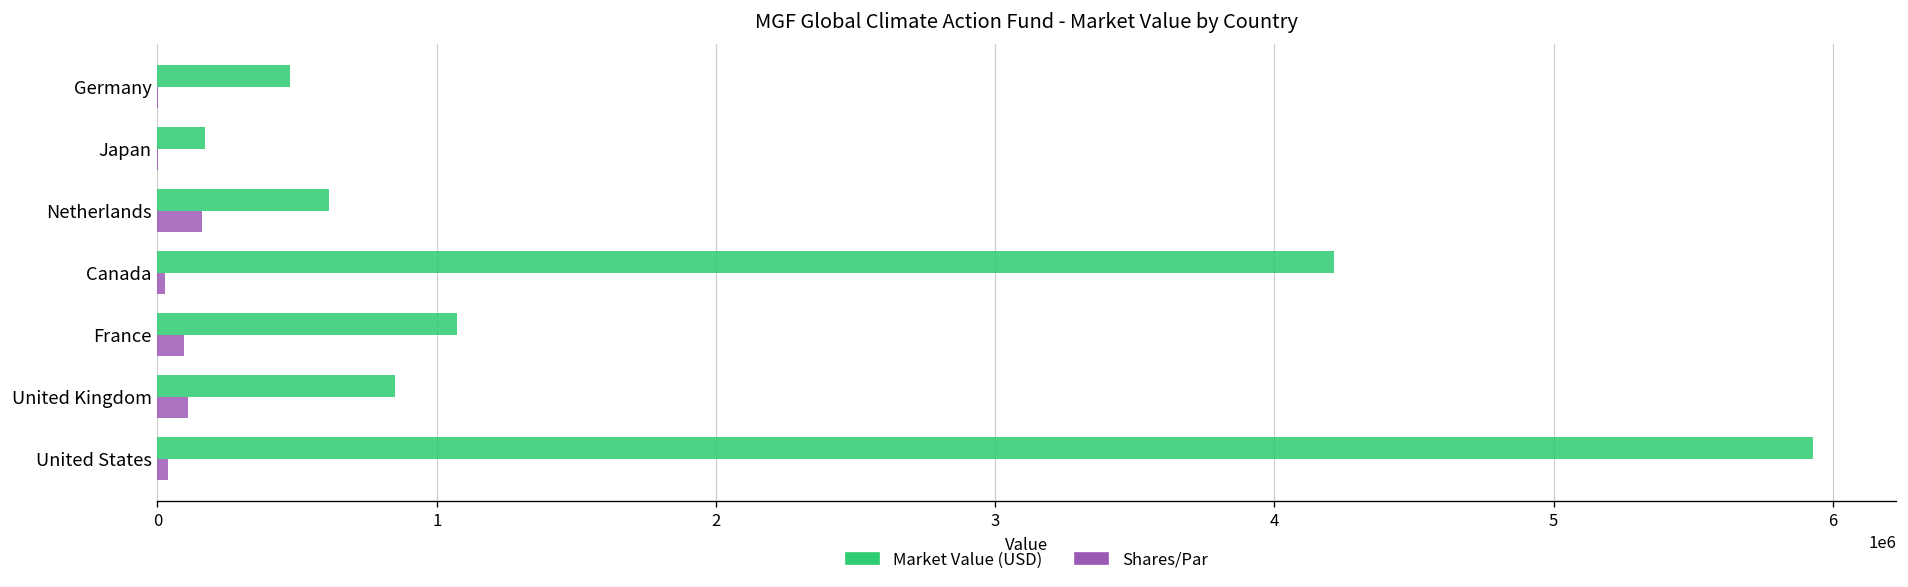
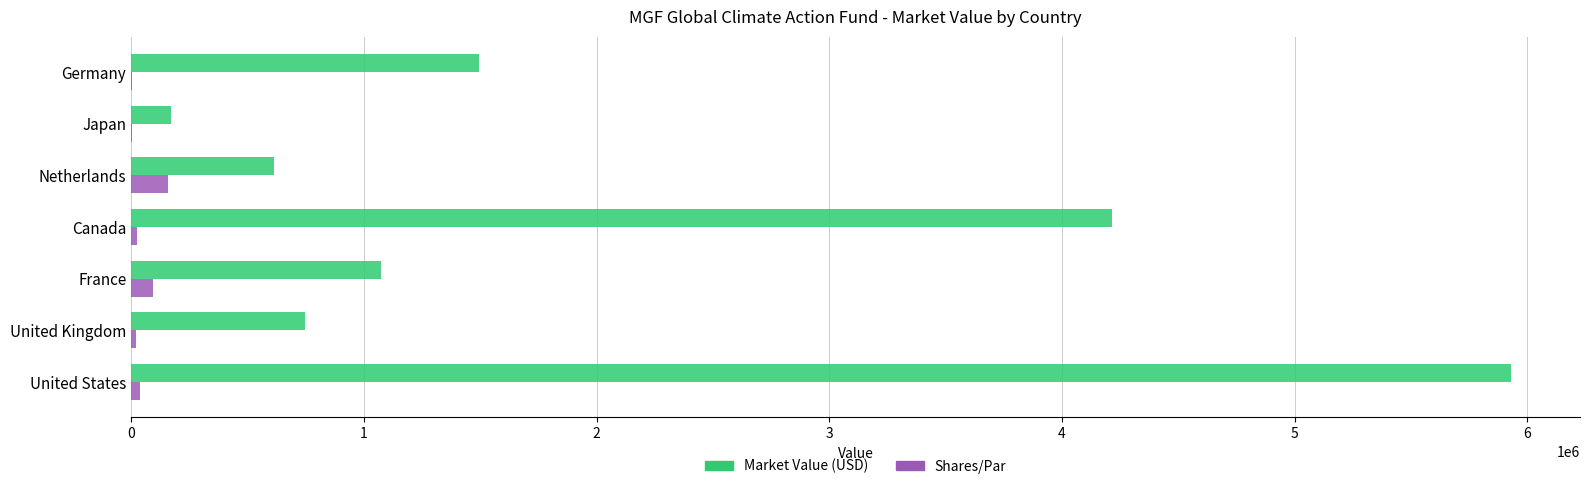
  {
    "Market Value (USD)": {
-     "Germany": 470000,
+     "Germany": 1490000,
      "Japan": 170000,
      "Netherlands": 610000,
      "Canada": 4210000,
      "France": 1070000,
-     "United Kingdom": 850000,
+     "United Kingdom": 750000,
      "United States": 5930000
    },
    "Shares/Par": {
      "Netherlands": 160000,
      "Canada": 30000,
      "France": 90000,
-     "United Kingdom": 110000,
+     "United Kingdom": 20000,
      "United States": 40000
    }
  }
